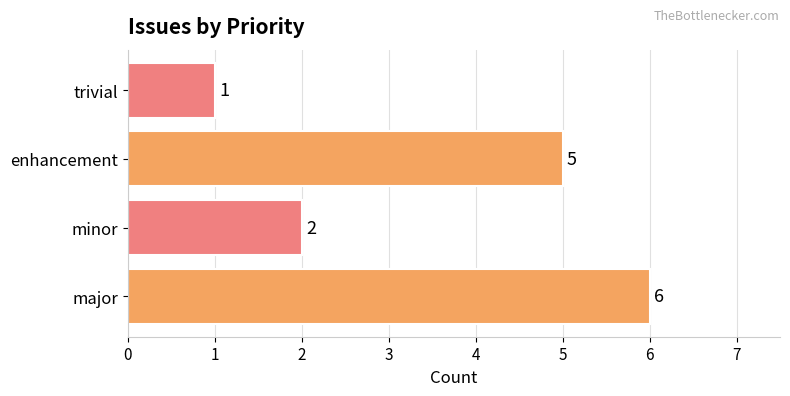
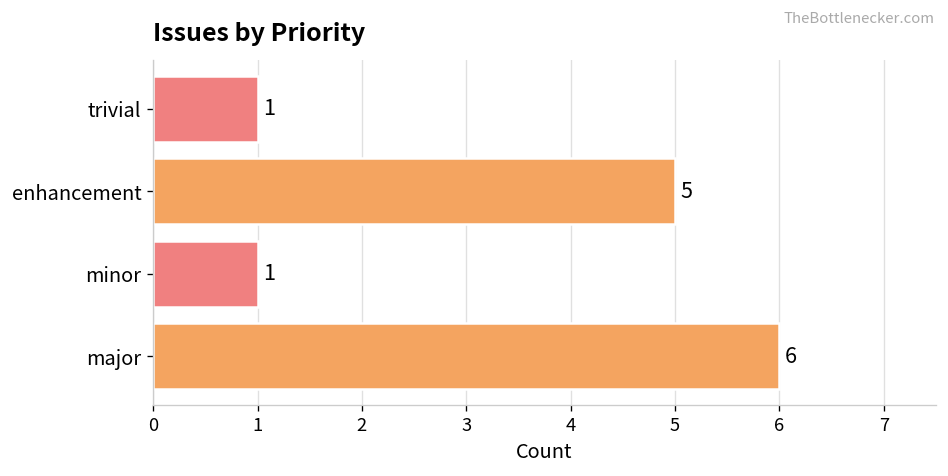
  {
    "trivial": 1,
    "enhancement": 5,
-   "minor": 2,
+   "minor": 1,
    "major": 6
  }
